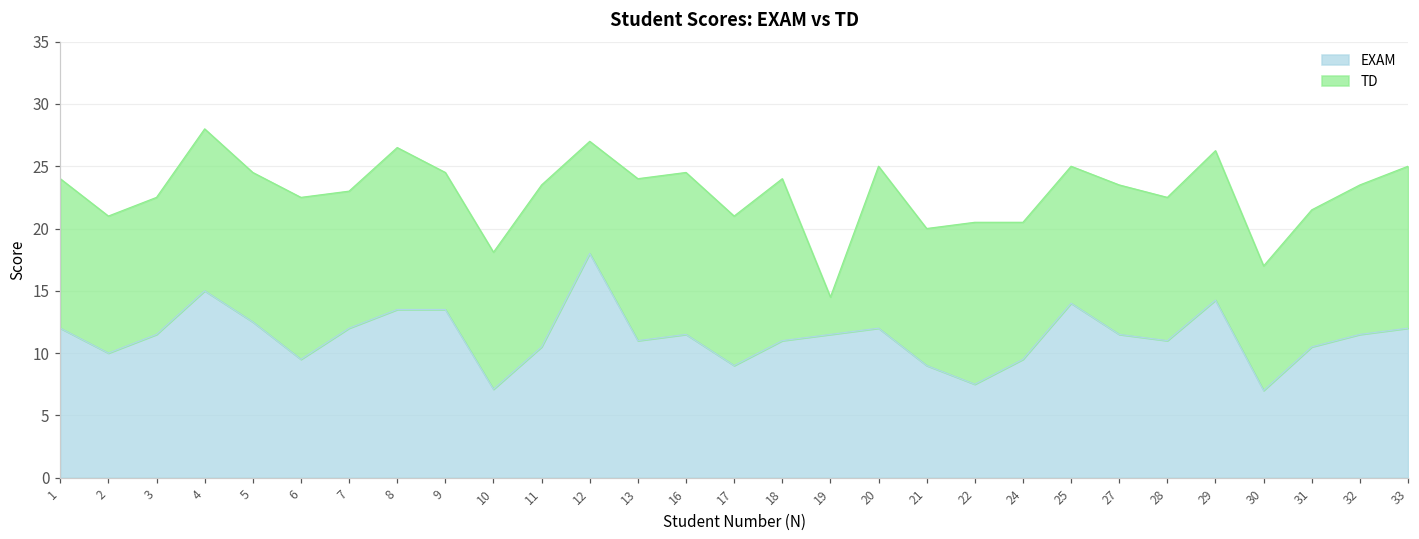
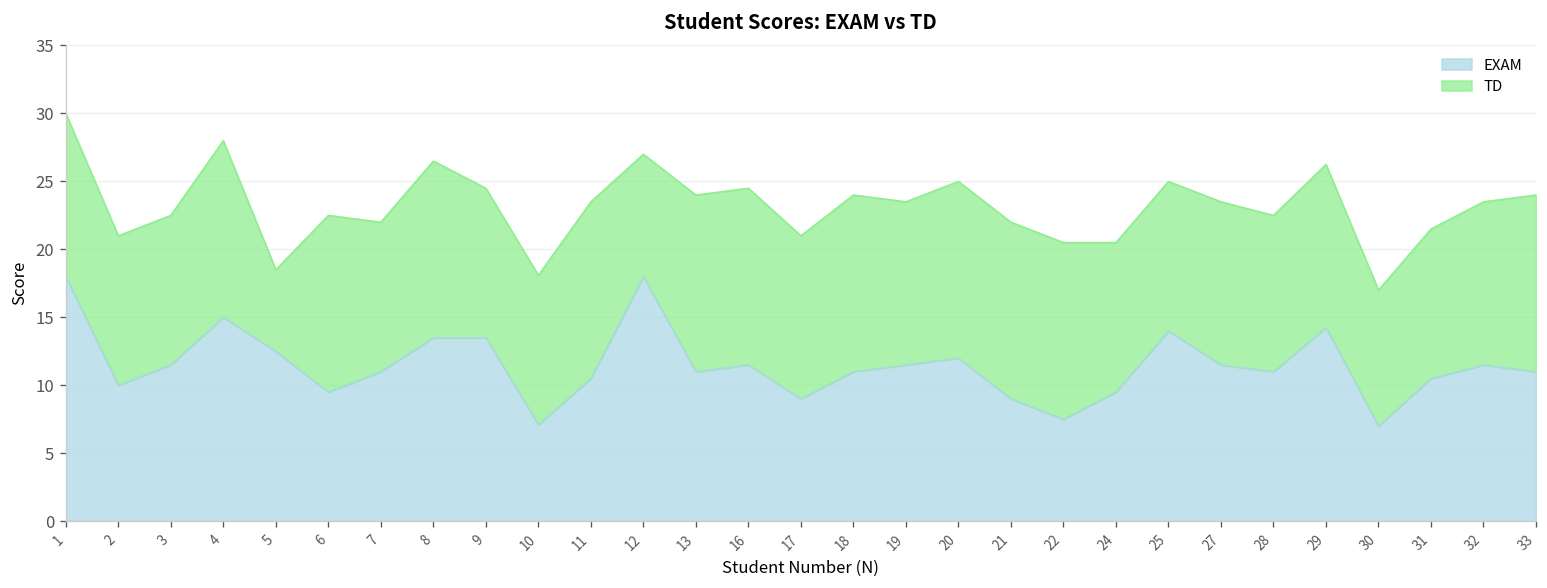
  {
    "EXAM": {
-     "1": 12,
+     "1": 18,
      "2": 10,
      "3": 11.5,
      "4": 15,
      "5": 12.5,
      "6": 9.5,
-     "7": 12,
+     "7": 11,
      "8": 13.5,
      "9": 13.5,
      "10": 7,
      "11": 10.5,
      "12": 18,
      "13": 11,
      "16": 11.5,
      "17": 9,
      "18": 11,
      "19": 11.5,
      "20": 12,
      "21": 9,
      "22": 7.5,
      "24": 9.5,
      "25": 14,
      "27": 11.5,
      "28": 11,
      "29": 14.3,
      "30": 7,
      "31": 10.5,
      "32": 11.5,
-     "33": 12
+     "33": 11
    },
    "TD": {
      "1": 12,
      "2": 11,
      "3": 11,
      "4": 13,
-     "5": 12,
+     "5": 6,
      "6": 13,
      "7": 11,
      "8": 13,
      "9": 11,
      "10": 11,
      "11": 13,
      "12": 9,
      "13": 13,
      "16": 13,
      "17": 12,
      "18": 13,
-     "19": 3,
+     "19": 12,
      "20": 13,
-     "21": 11,
+     "21": 13,
      "22": 13,
      "24": 11,
      "25": 11,
      "27": 12,
      "28": 11.5,
      "29": 12,
      "30": 10,
      "31": 11,
      "32": 12,
      "33": 13
    }
  }
